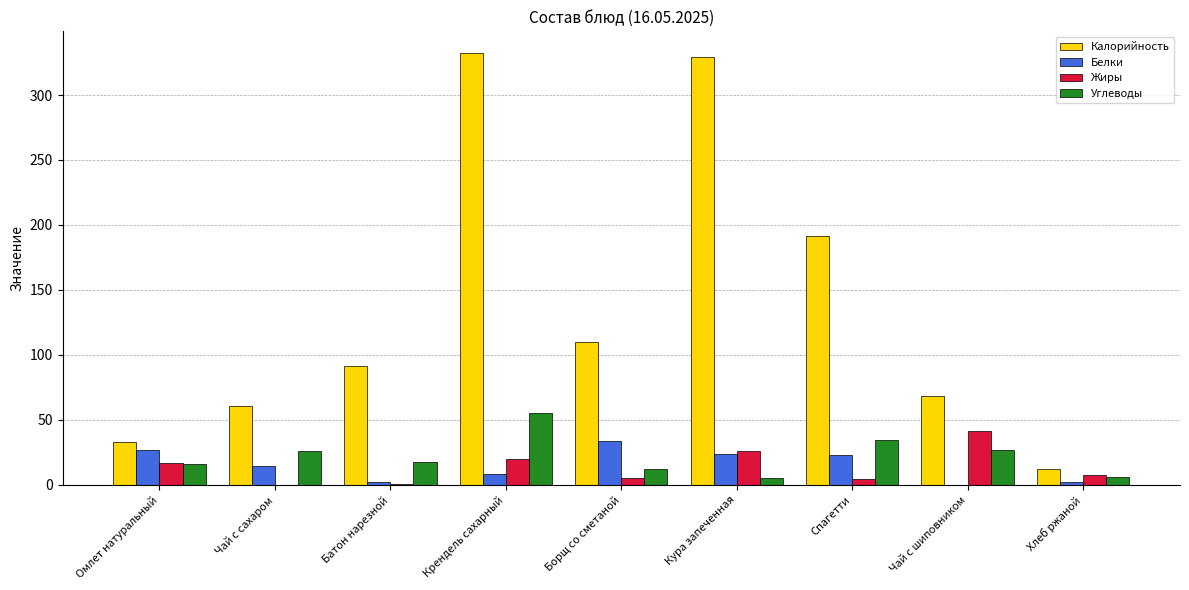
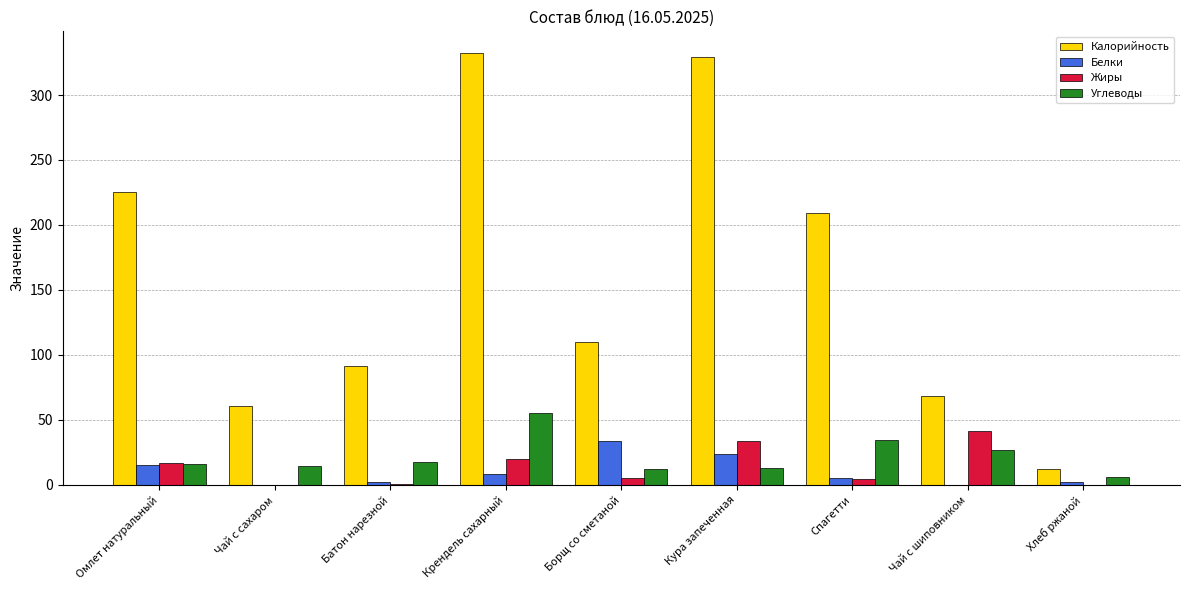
  {
    "Калорийность": {
-     "Омлет натуральный": 33,
+     "Омлет натуральный": 225,
      "Чай с сахаром": 60,
      "Батон нарезной": 92,
      "Крендель сахарный": 332,
      "Борщ со сметаной": 110,
      "Кура запеченная": 329,
-     "Спагетти": 192,
+     "Спагетти": 209,
      "Чай с шиповником": 69,
      "Хлеб ржаной": 12
    },
    "Белки": {
-     "Омлет натуральный": 27,
-     "Чай с сахаром": 15,
+     "Омлет натуральный": 15,
+     "Чай с сахаром": 0,
      "Батон нарезной": 3,
      "Крендель сахарный": 8,
      "Борщ со сметаной": 34,
      "Кура запеченная": 24,
-     "Спагетти": 23,
+     "Спагетти": 5,
      "Хлеб ржаной": 2
    },
    "Жиры": {
      "Омлет натуральный": 17,
      "Чай с сахаром": 0,
      "Крендель сахарный": 20,
      "Борщ со сметаной": 6,
-     "Кура запеченная": 26,
+     "Кура запеченная": 34,
      "Спагетти": 5,
      "Чай с шиповником": 41,
-     "Хлеб ржаной": 8
+     "Хлеб ржаной": 0
    },
    "Углеводы": {
      "Омлет натуральный": 16,
-     "Чай с сахаром": 26,
+     "Чай с сахаром": 15,
      "Батон нарезной": 18,
      "Крендель сахарный": 55,
      "Борщ со сметаной": 12,
-     "Кура запеченная": 6,
+     "Кура запеченная": 13,
      "Спагетти": 35,
      "Чай с шиповником": 27,
      "Хлеб ржаной": 7
    }
  }
